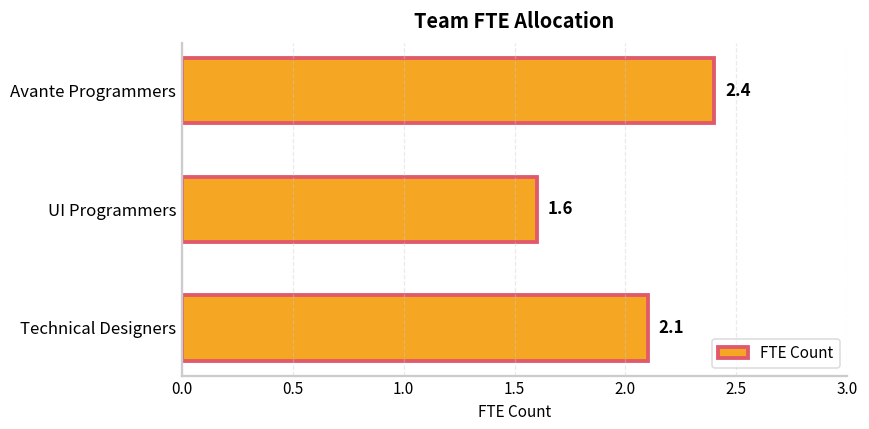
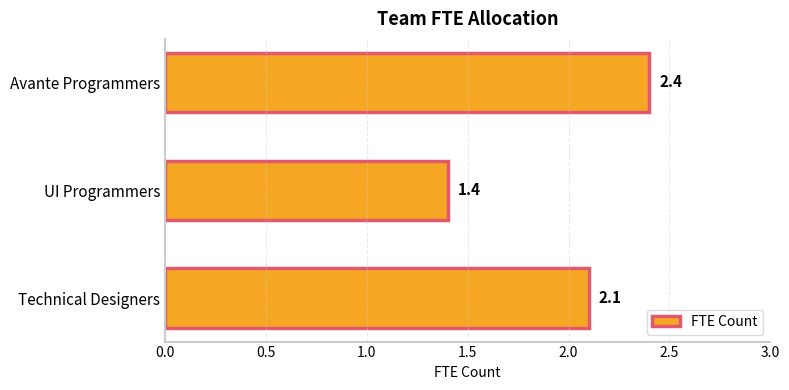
  {
    "Avante Programmers": 2.4,
-   "UI Programmers": 1.6,
+   "UI Programmers": 1.4,
    "Technical Designers": 2.1
  }
